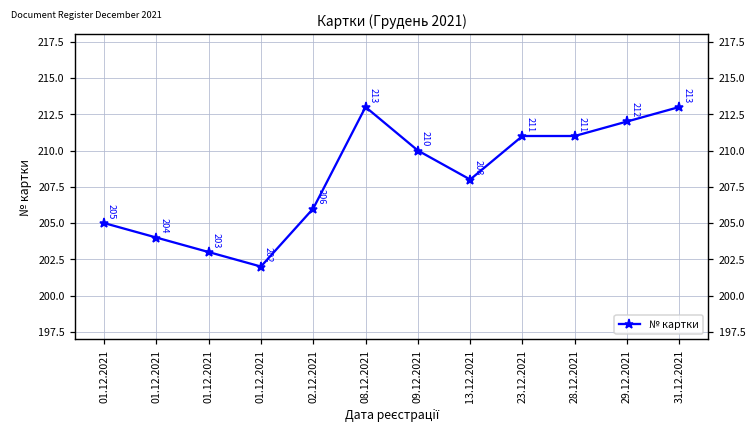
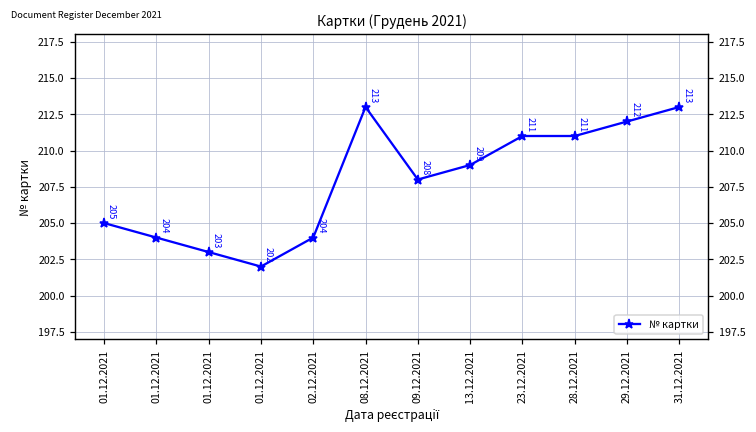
  {
-   "02.12.2021": 206,
+   "02.12.2021": 204,
    "08.12.2021": 213,
-   "09.12.2021": 210,
-   "13.12.2021": 208,
+   "09.12.2021": 208,
+   "13.12.2021": 209,
    "23.12.2021": 211,
    "28.12.2021": 211,
    "29.12.2021": 212,
    "31.12.2021": 213
  }
